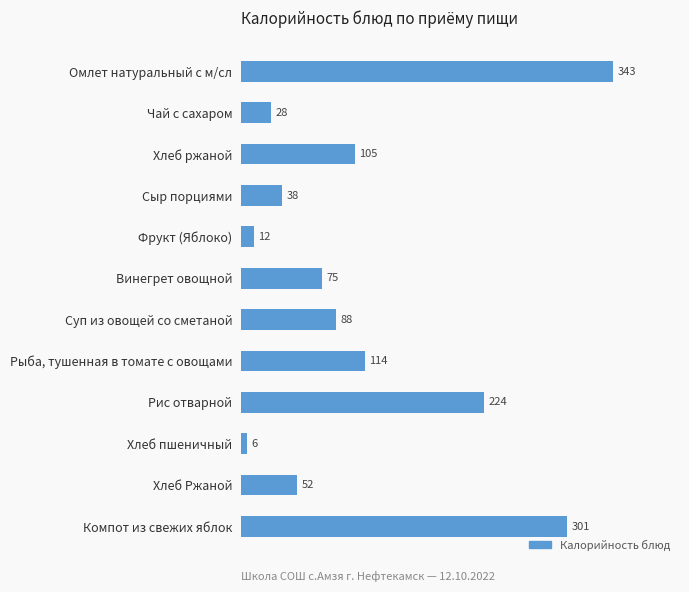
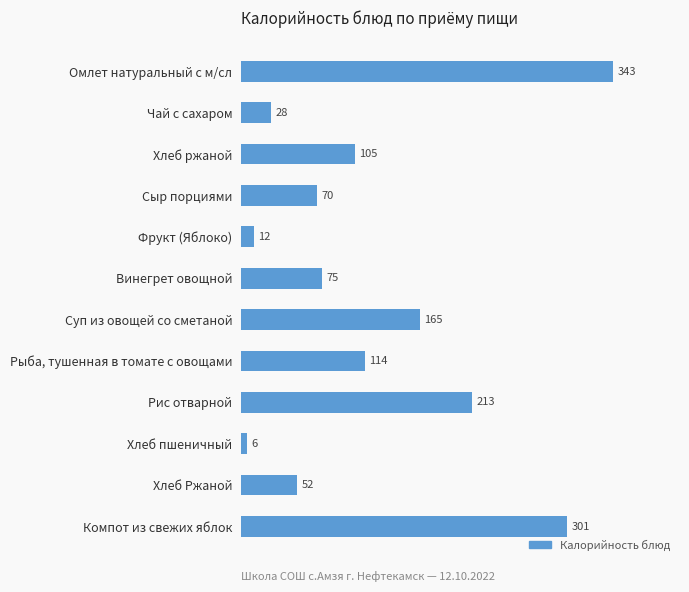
  {
    "Омлет натуральный с м/сл": 343,
    "Чай с сахаром": 28,
    "Хлеб ржаной": 105,
-   "Сыр порциями": 38,
+   "Сыр порциями": 70,
    "Фрукт (Яблоко)": 12,
    "Винегрет овощной": 75,
-   "Суп из овощей со сметаной": 88,
+   "Суп из овощей со сметаной": 165,
    "Рыба, тушенная в томате с овощами": 114,
-   "Рис отварной": 224,
+   "Рис отварной": 213,
    "Хлеб пшеничный": 6,
    "Хлеб Ржаной": 52,
    "Компот из свежих яблок": 301
  }
